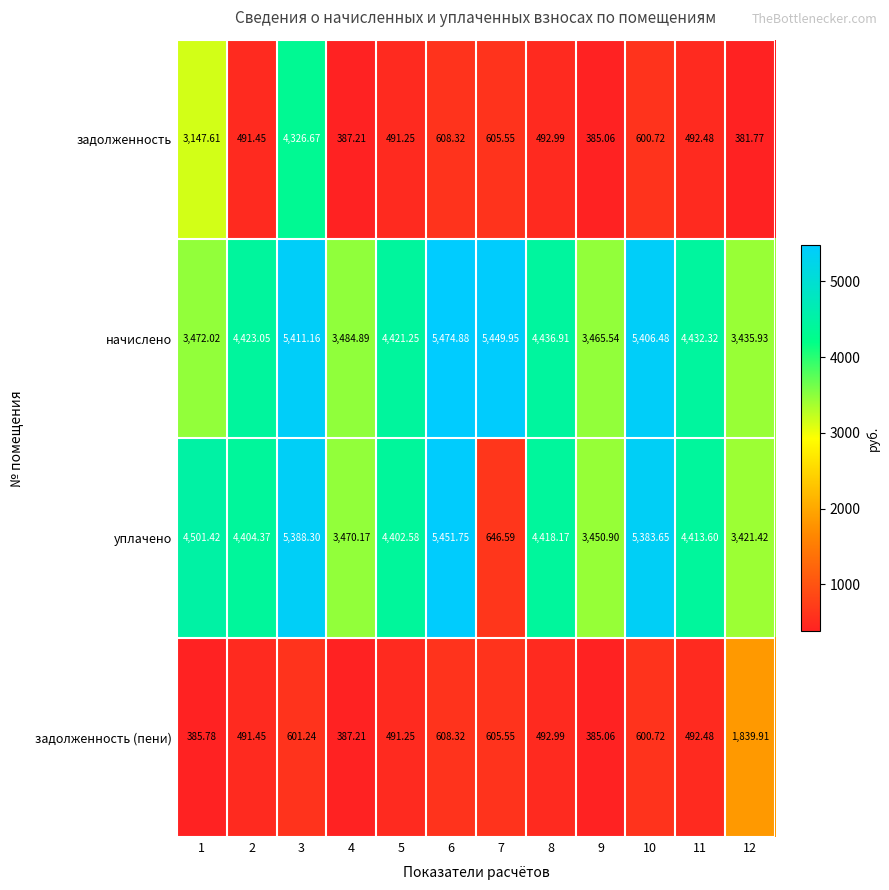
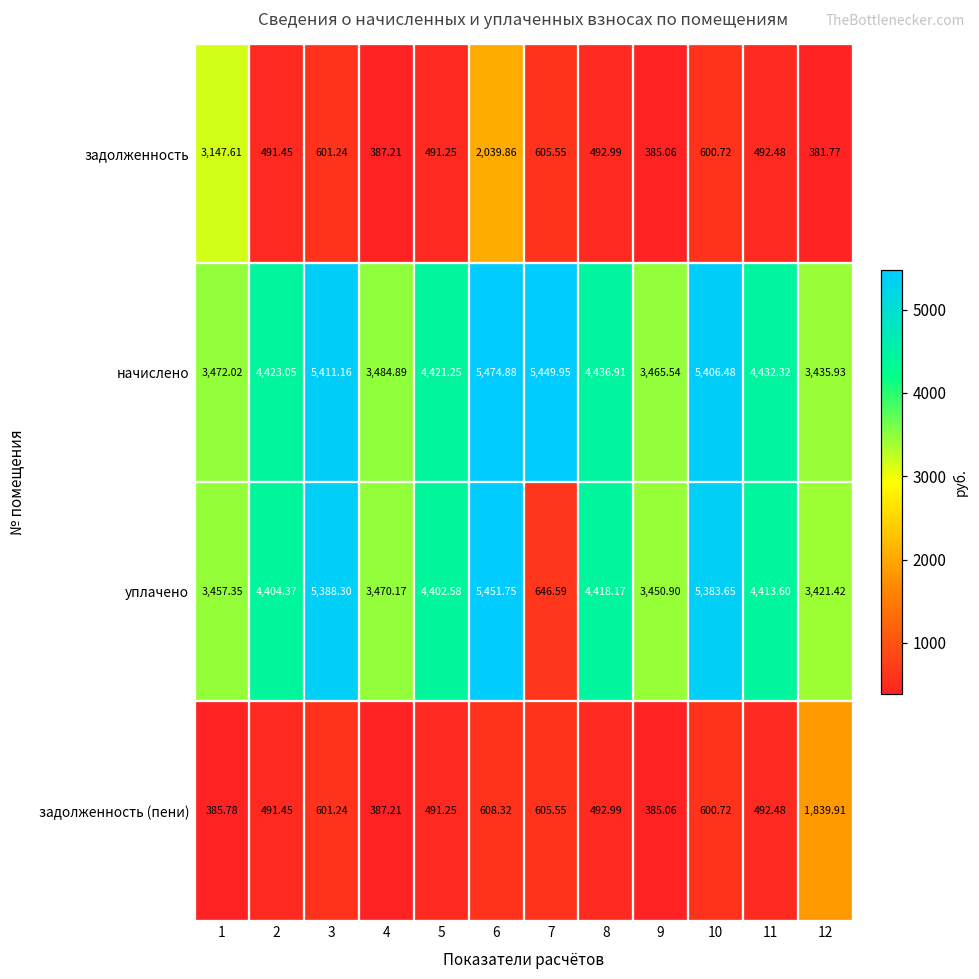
  {
    "задолженность": {
      "1": "3,147.61",
      "2": "491.45",
-     "3": "4,326.67",
+     "3": "601.24",
      "4": "387.21",
      "5": "491.25",
-     "6": "608.32",
+     "6": "2,039.86",
      "7": "605.55",
      "8": "492.99",
      "9": "385.06",
      "10": "600.72",
      "11": "492.48",
      "12": "381.77"
    },
    "начислено": {
      "1": "3,472.02",
      "2": "4,423.05",
      "3": "5,411.16",
      "4": "3,484.89",
      "5": "4,421.25",
      "6": "5,474.88",
      "7": "5,449.95",
      "8": "4,436.91",
      "9": "3,465.54",
      "10": "5,406.48",
      "11": "4,432.32",
      "12": "3,435.93"
    },
    "уплачено": {
-     "1": "4,501.42",
+     "1": "3,457.35",
      "2": "4,404.37",
      "3": "5,388.30",
      "4": "3,470.17",
      "5": "4,402.58",
      "6": "5,451.75",
      "7": "646.59",
      "8": "4,418.17",
      "9": "3,450.90",
      "10": "5,383.65",
      "11": "4,413.60",
      "12": "3,421.42"
    },
    "задолженность (пени)": {
      "1": "385.78",
      "2": "491.45",
      "3": "601.24",
      "4": "387.21",
      "5": "491.25",
      "6": "608.32",
      "7": "605.55",
      "8": "492.99",
      "9": "385.06",
      "10": "600.72",
      "11": "492.48",
      "12": "1,839.91"
    }
  }
